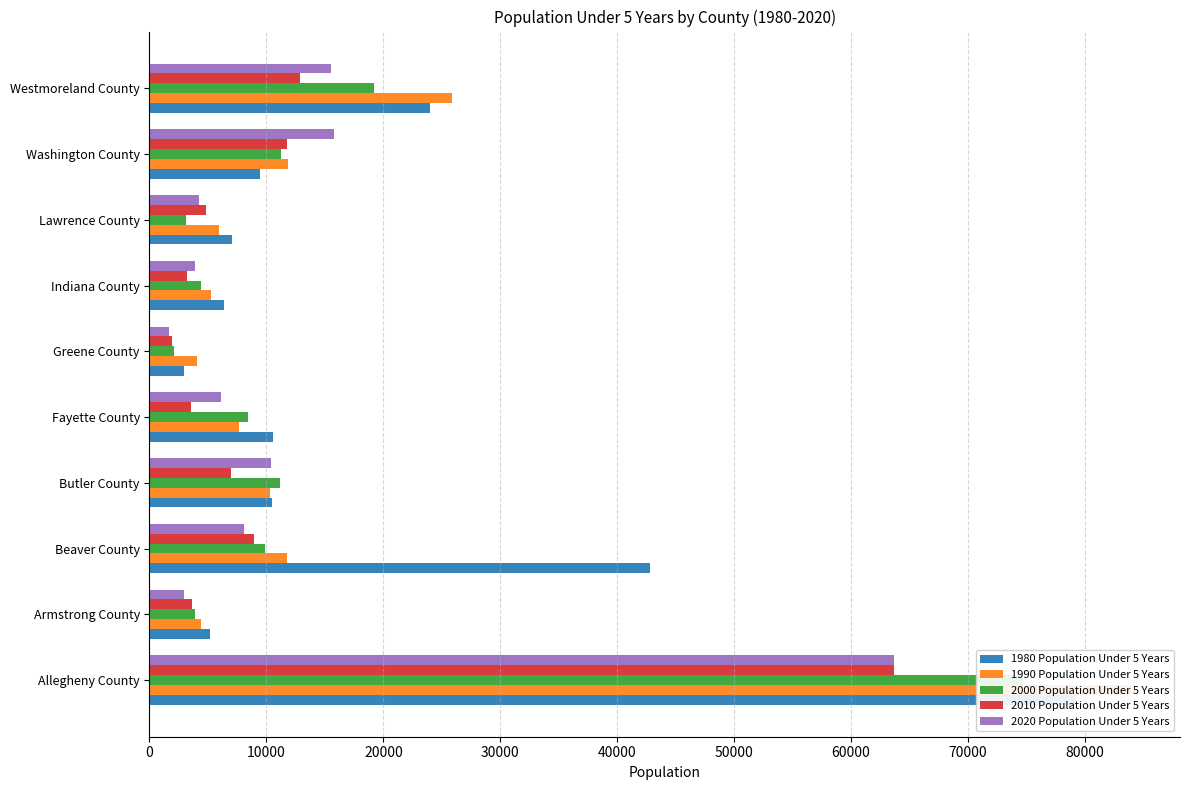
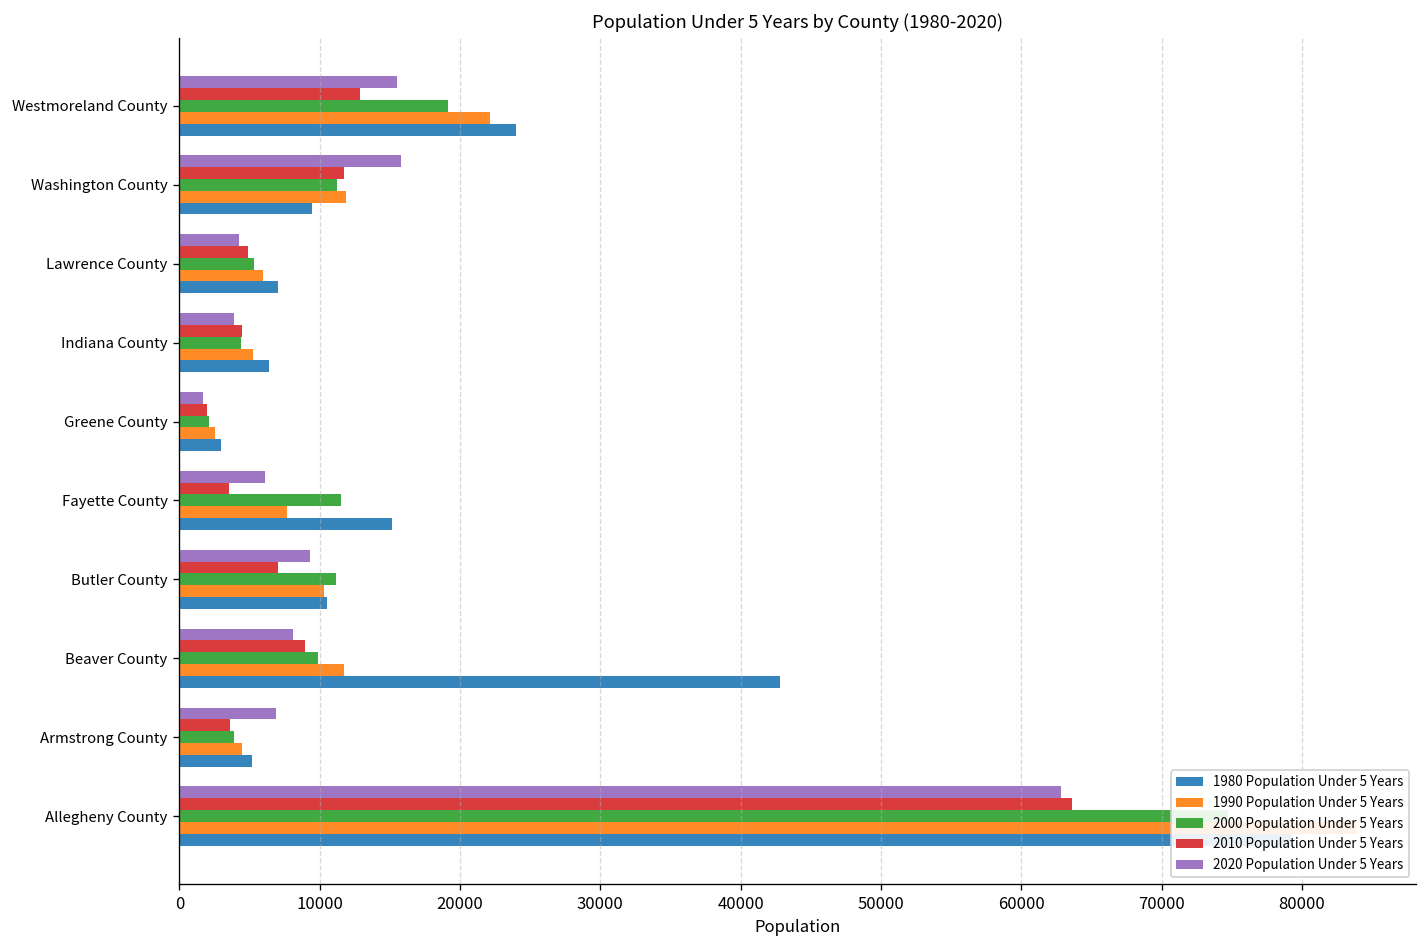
  {
    "1980 Population Under 5 Years": {
      "Westmoreland County": 24000,
      "Washington County": 9400,
      "Lawrence County": 7000,
      "Indiana County": 6400,
      "Greene County": 3000,
-     "Fayette County": 10600,
+     "Fayette County": 15200,
      "Butler County": 10500,
      "Beaver County": 42800,
      "Armstrong County": 5100
    },
    "1990 Population Under 5 Years": {
-     "Westmoreland County": 25800,
+     "Westmoreland County": 22100,
      "Washington County": 11900,
      "Lawrence County": 6000,
      "Indiana County": 5300,
-     "Greene County": 4100,
+     "Greene County": 2500,
      "Fayette County": 7700,
      "Butler County": 10300,
      "Beaver County": 11700,
      "Armstrong County": 4400
    },
    "2000 Population Under 5 Years": {
      "Westmoreland County": 19200,
      "Washington County": 11200,
-     "Lawrence County": 3100,
+     "Lawrence County": 5300,
      "Indiana County": 4400,
      "Greene County": 2100,
-     "Fayette County": 8500,
+     "Fayette County": 11600,
      "Butler County": 11100,
      "Beaver County": 9900,
      "Armstrong County": 3900
    },
    "2010 Population Under 5 Years": {
      "Westmoreland County": 12800,
      "Washington County": 11700,
      "Lawrence County": 4900,
-     "Indiana County": 3200,
+     "Indiana County": 4500,
      "Greene County": 1900,
      "Fayette County": 3500,
      "Butler County": 7000,
      "Beaver County": 9000,
      "Armstrong County": 3600,
      "Allegheny County": 63600
    },
    "2020 Population Under 5 Years": {
      "Westmoreland County": 15500,
      "Washington County": 15800,
      "Lawrence County": 4300,
      "Indiana County": 3900,
      "Greene County": 1700,
      "Fayette County": 6100,
-     "Butler County": 10400,
+     "Butler County": 9300,
      "Beaver County": 8100,
-     "Armstrong County": 3000,
-     "Allegheny County": 63700
+     "Armstrong County": 6900,
+     "Allegheny County": 62800
    }
  }
